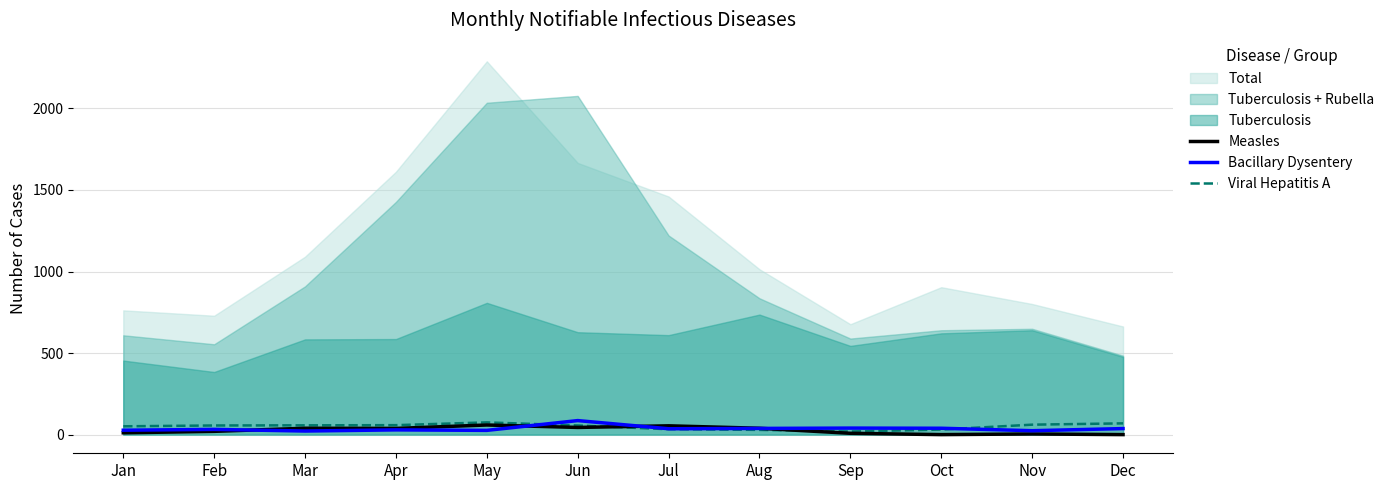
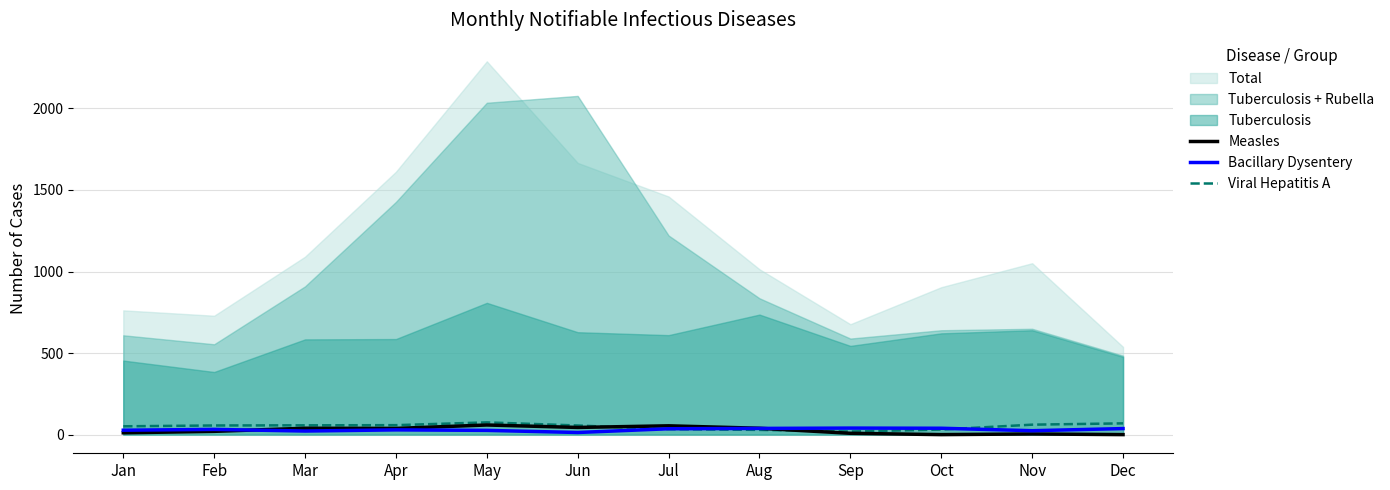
  {
    "Measles": {
      "Jan": 10,
      "Mar": 40,
      "May": 60,
      "Jul": 50,
      "Oct": 0,
      "Nov": 0,
      "Dec": 0
    },
    "Total": {
      "Jan": 760,
      "Feb": 730,
      "Mar": 1090,
      "Apr": 1610,
      "May": 2290,
      "Jun": 1670,
      "Jul": 1460,
      "Aug": 1010,
      "Sep": 680,
      "Oct": 900,
-     "Nov": 800,
-     "Dec": 660
+     "Nov": 1050,
+     "Dec": 540
    },
    "Bacillary Dysentery": {
      "Jan": 30,
      "Mar": 20,
      "May": 30,
-     "Jun": 90,
+     "Jun": 10,
      "Sep": 40,
      "Nov": 20,
      "Dec": 40
    },
    "Viral Hepatitis A": {
      "Jan": 50,
      "Feb": 60,
      "Mar": 60,
      "Apr": 60,
      "May": 80,
      "Nov": 60,
      "Dec": 70
    }
  }
